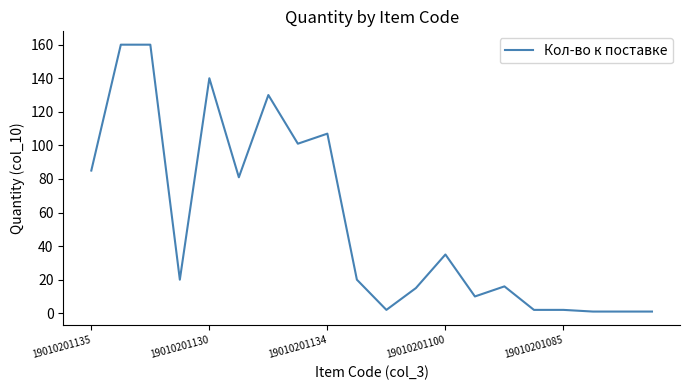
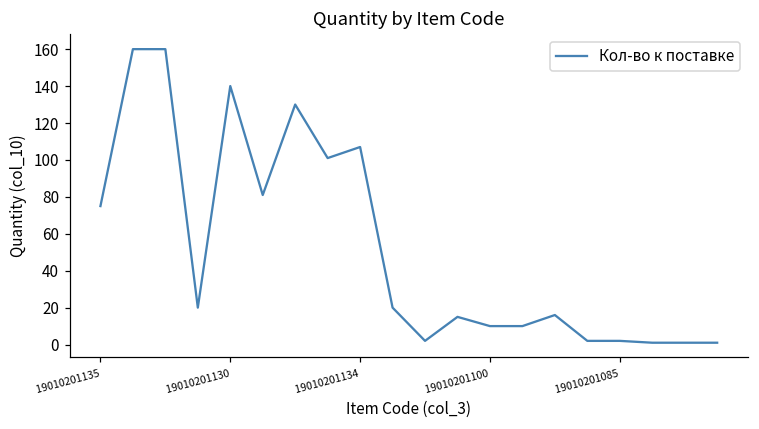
  {
-   "19010201135": 85,
+   "19010201135": 75,
    "19010201130": 140,
    "19010201134": 107,
-   "19010201100": 35,
+   "19010201100": 10,
    "19010201085": 2
  }
